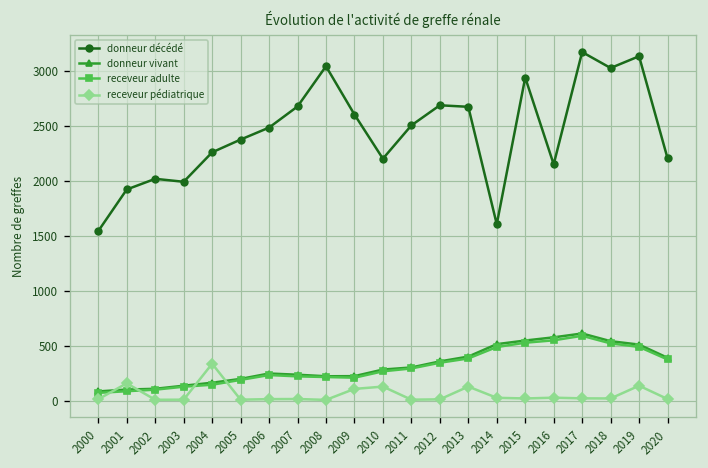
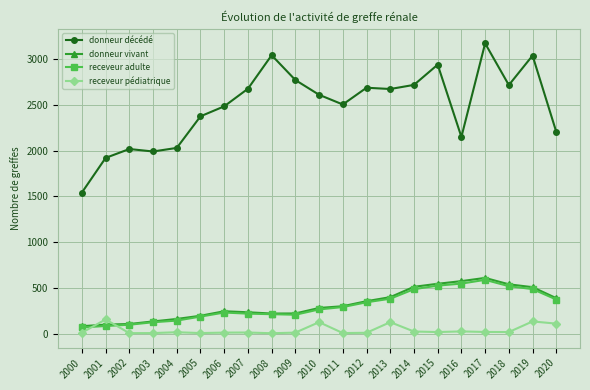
  {
    "donneur décédé": {
      "2000": 1500,
      "2001": 1900,
      "2002": 2000,
      "2003": 2000,
-     "2004": 2300,
+     "2004": 2000,
      "2005": 2400,
      "2006": 2500,
      "2007": 2700,
      "2008": 3000,
-     "2009": 2600,
-     "2010": 2200,
+     "2009": 2800,
+     "2010": 2600,
      "2011": 2500,
      "2012": 2700,
      "2013": 2700,
-     "2014": 1600,
+     "2014": 2700,
      "2015": 2900,
      "2016": 2200,
      "2017": 3200,
-     "2018": 3000,
-     "2019": 3100,
+     "2018": 2700,
+     "2019": 3000,
      "2020": 2200
    },
    "receveur pédiatrique": {
      "2000": 0,
      "2001": 200,
      "2002": 0,
      "2003": 0,
-     "2004": 300,
+     "2004": 0,
      "2005": 0,
      "2006": 0,
      "2007": 0,
      "2008": 0,
-     "2009": 100,
+     "2009": 0,
      "2010": 100,
      "2011": 0,
      "2012": 0,
      "2013": 100,
      "2014": 0,
      "2015": 0,
      "2016": 0,
      "2017": 0,
      "2018": 0,
      "2019": 100,
-     "2020": 0
+     "2020": 100
    }
  }
